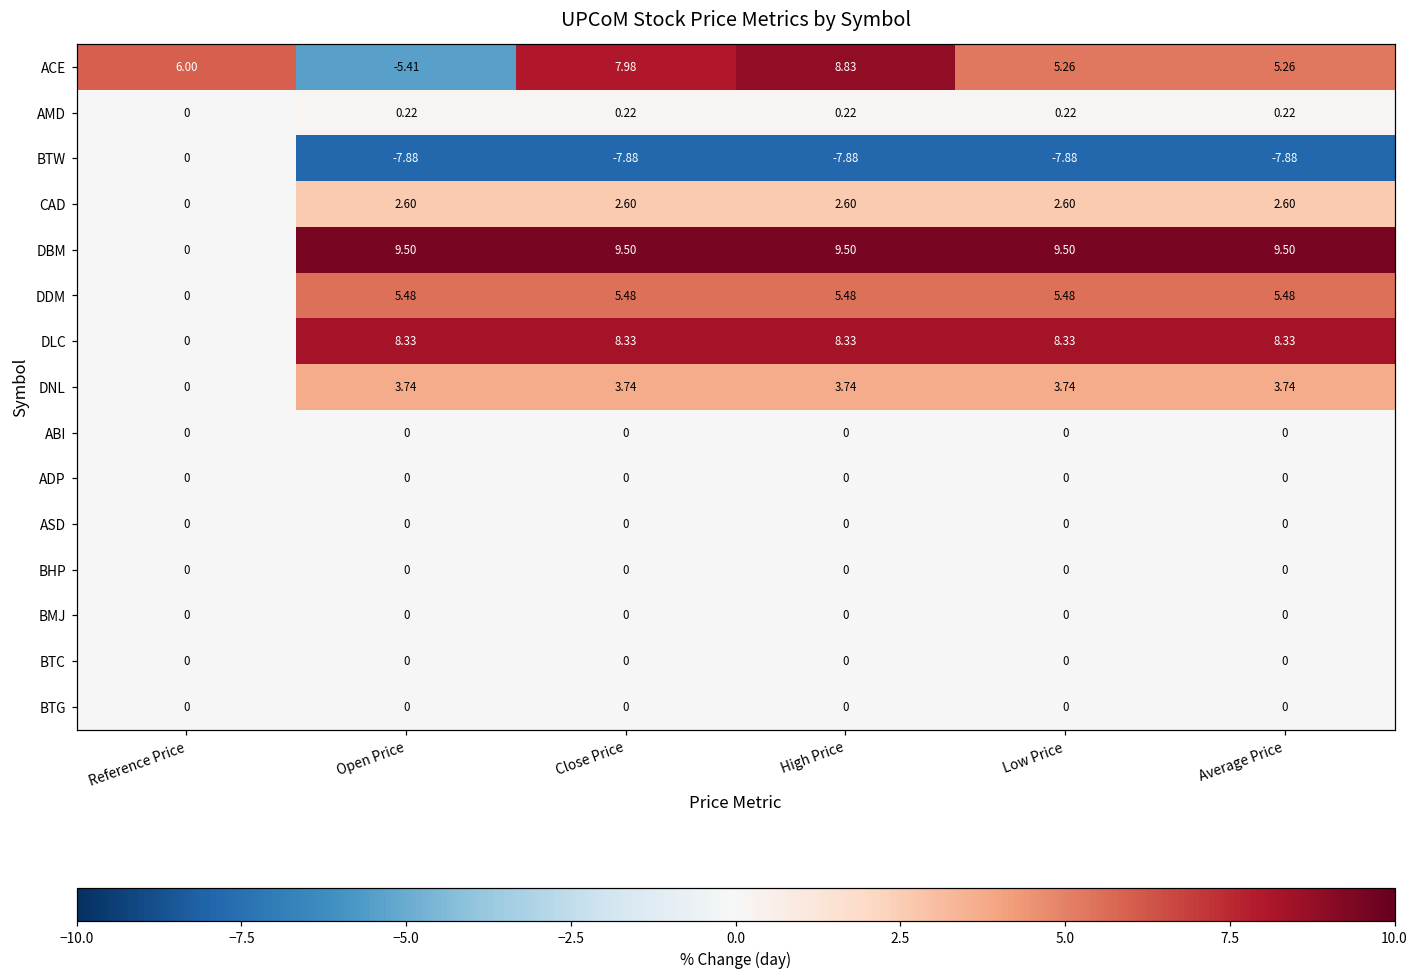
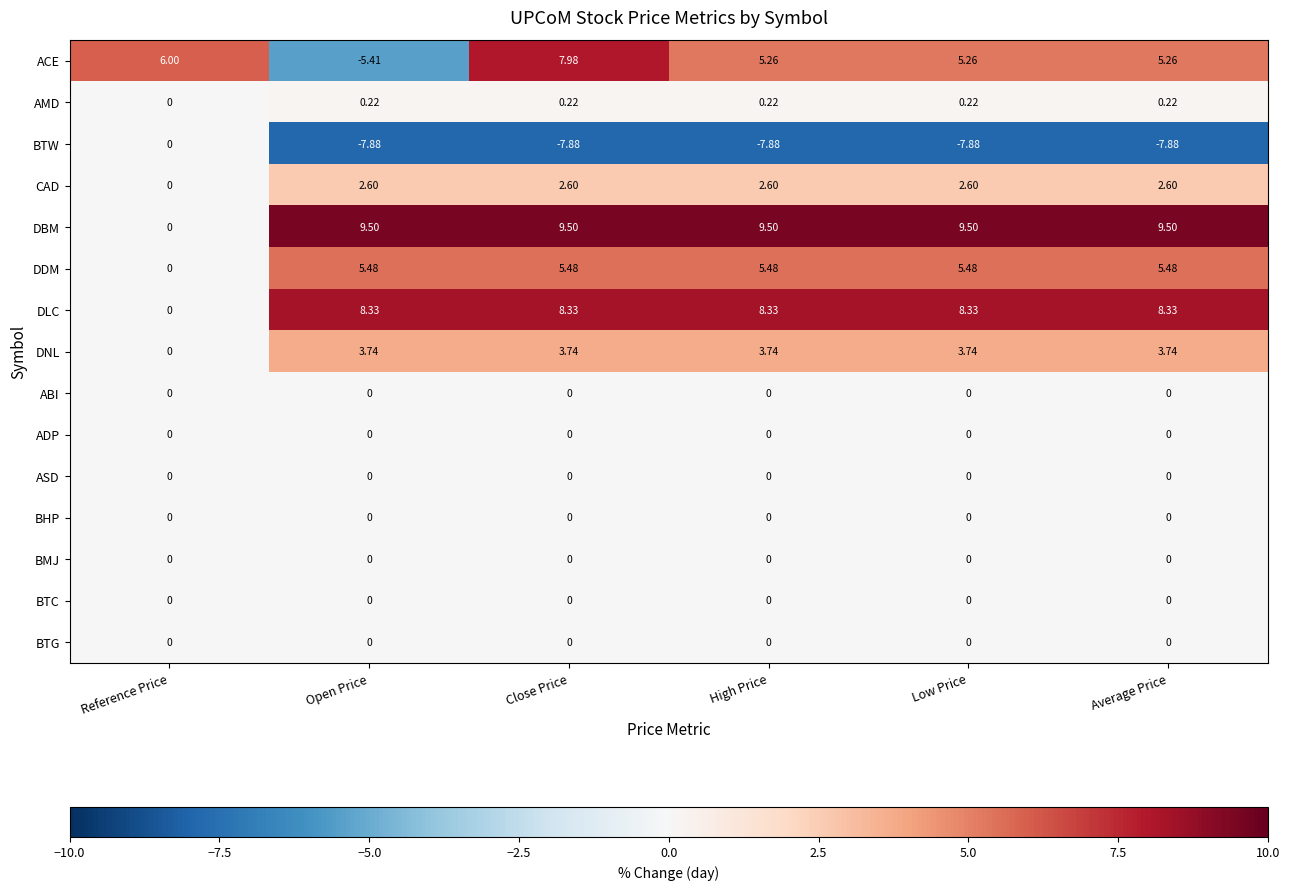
  {
    "ACE": {
      "Reference Price": 6.00,
      "Open Price": -5.41,
      "Close Price": 7.98,
-     "High Price": 8.83,
+     "High Price": 5.26,
      "Low Price": 5.26,
      "Average Price": 5.26
    },
    "AMD": {
      "Reference Price": 0,
      "Open Price": 0.22,
      "Close Price": 0.22,
      "High Price": 0.22,
      "Low Price": 0.22,
      "Average Price": 0.22
    },
    "BTW": {
      "Reference Price": 0,
      "Open Price": -7.88,
      "Close Price": -7.88,
      "High Price": -7.88,
      "Low Price": -7.88,
      "Average Price": -7.88
    },
    "CAD": {
      "Reference Price": 0,
      "Open Price": 2.60,
      "Close Price": 2.60,
      "High Price": 2.60,
      "Low Price": 2.60,
      "Average Price": 2.60
    },
    "DBM": {
      "Reference Price": 0,
      "Open Price": 9.50,
      "Close Price": 9.50,
      "High Price": 9.50,
      "Low Price": 9.50,
      "Average Price": 9.50
    },
    "DDM": {
      "Reference Price": 0,
      "Open Price": 5.48,
      "Close Price": 5.48,
      "High Price": 5.48,
      "Low Price": 5.48,
      "Average Price": 5.48
    },
    "DLC": {
      "Reference Price": 0,
      "Open Price": 8.33,
      "Close Price": 8.33,
      "High Price": 8.33,
      "Low Price": 8.33,
      "Average Price": 8.33
    },
    "DNL": {
      "Reference Price": 0,
      "Open Price": 3.74,
      "Close Price": 3.74,
      "High Price": 3.74,
      "Low Price": 3.74,
      "Average Price": 3.74
    },
    "ABI": {
      "Reference Price": 0,
      "Open Price": 0,
      "Close Price": 0,
      "High Price": 0,
      "Low Price": 0,
      "Average Price": 0
    },
    "ADP": {
      "Reference Price": 0,
      "Open Price": 0,
      "Close Price": 0,
      "High Price": 0,
      "Low Price": 0,
      "Average Price": 0
    },
    "ASD": {
      "Reference Price": 0,
      "Open Price": 0,
      "Close Price": 0,
      "High Price": 0,
      "Low Price": 0,
      "Average Price": 0
    },
    "BHP": {
      "Reference Price": 0,
      "Open Price": 0,
      "Close Price": 0,
      "High Price": 0,
      "Low Price": 0,
      "Average Price": 0
    },
    "BMJ": {
      "Reference Price": 0,
      "Open Price": 0,
      "Close Price": 0,
      "High Price": 0,
      "Low Price": 0,
      "Average Price": 0
    },
    "BTC": {
      "Reference Price": 0,
      "Open Price": 0,
      "Close Price": 0,
      "High Price": 0,
      "Low Price": 0,
      "Average Price": 0
    },
    "BTG": {
      "Reference Price": 0,
      "Open Price": 0,
      "Close Price": 0,
      "High Price": 0,
      "Low Price": 0,
      "Average Price": 0
    }
  }
